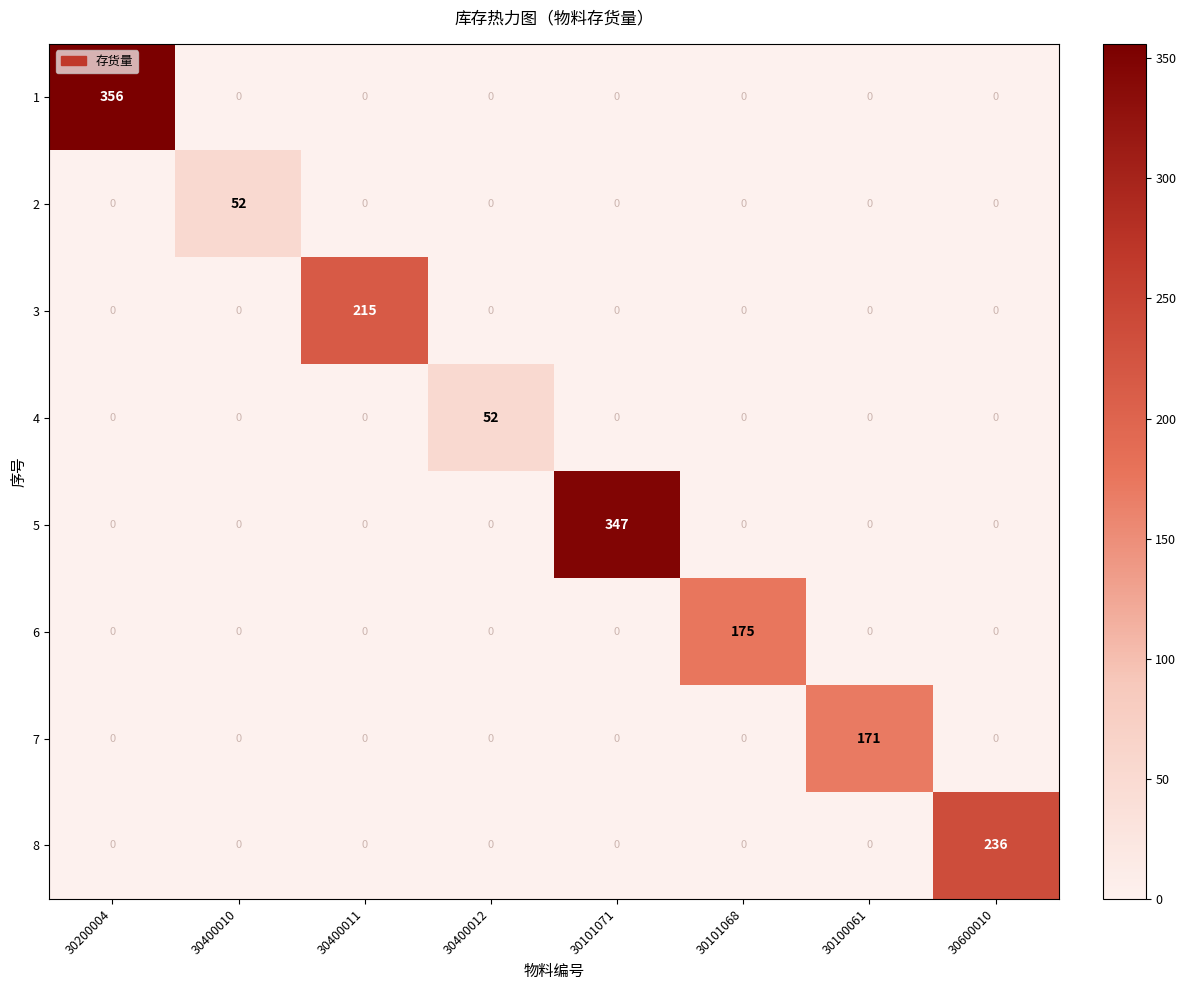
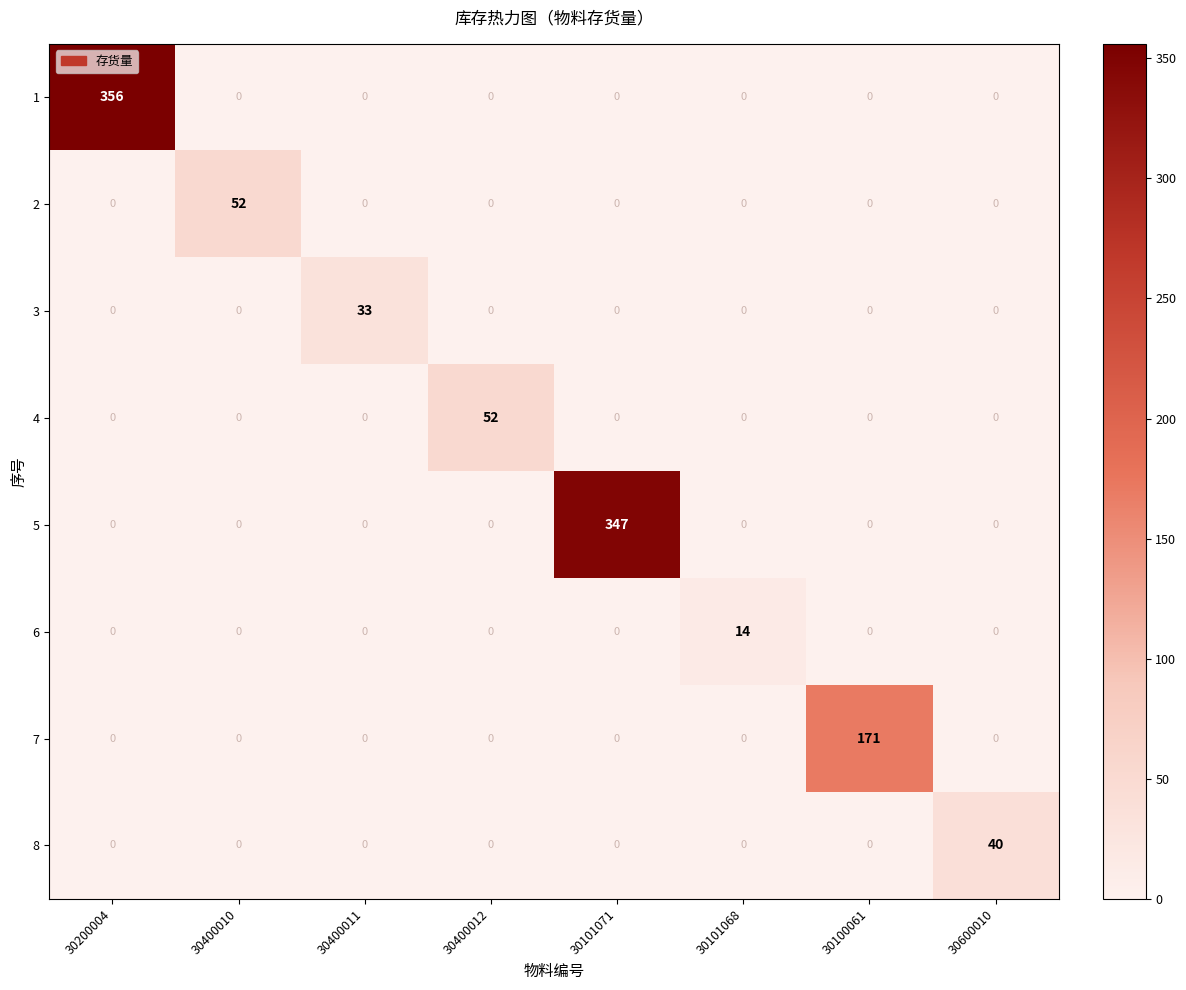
  {
    "1": {
      "30200004": 356,
      "30400010": 0,
      "30400011": 0,
      "30400012": 0,
      "30101071": 0,
      "30101068": 0,
      "30100061": 0,
      "30600010": 0
    },
    "2": {
      "30200004": 0,
      "30400010": 52,
      "30400011": 0,
      "30400012": 0,
      "30101071": 0,
      "30101068": 0,
      "30100061": 0,
      "30600010": 0
    },
    "3": {
      "30200004": 0,
      "30400010": 0,
-     "30400011": 215,
+     "30400011": 33,
      "30400012": 0,
      "30101071": 0,
      "30101068": 0,
      "30100061": 0,
      "30600010": 0
    },
    "4": {
      "30200004": 0,
      "30400010": 0,
      "30400011": 0,
      "30400012": 52,
      "30101071": 0,
      "30101068": 0,
      "30100061": 0,
      "30600010": 0
    },
    "5": {
      "30200004": 0,
      "30400010": 0,
      "30400011": 0,
      "30400012": 0,
      "30101071": 347,
      "30101068": 0,
      "30100061": 0,
      "30600010": 0
    },
    "6": {
      "30200004": 0,
      "30400010": 0,
      "30400011": 0,
      "30400012": 0,
      "30101071": 0,
-     "30101068": 175,
+     "30101068": 14,
      "30100061": 0,
      "30600010": 0
    },
    "7": {
      "30200004": 0,
      "30400010": 0,
      "30400011": 0,
      "30400012": 0,
      "30101071": 0,
      "30101068": 0,
      "30100061": 171,
      "30600010": 0
    },
    "8": {
      "30200004": 0,
      "30400010": 0,
      "30400011": 0,
      "30400012": 0,
      "30101071": 0,
      "30101068": 0,
      "30100061": 0,
-     "30600010": 236
+     "30600010": 40
    }
  }
